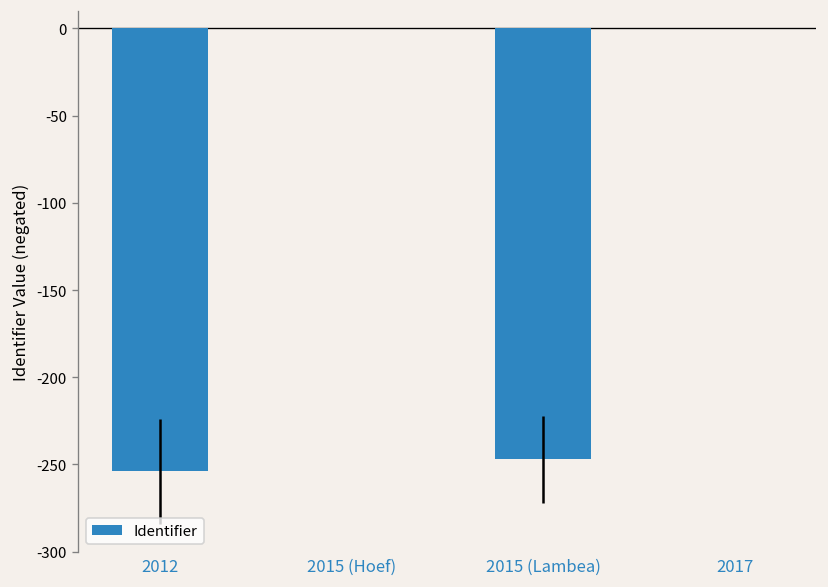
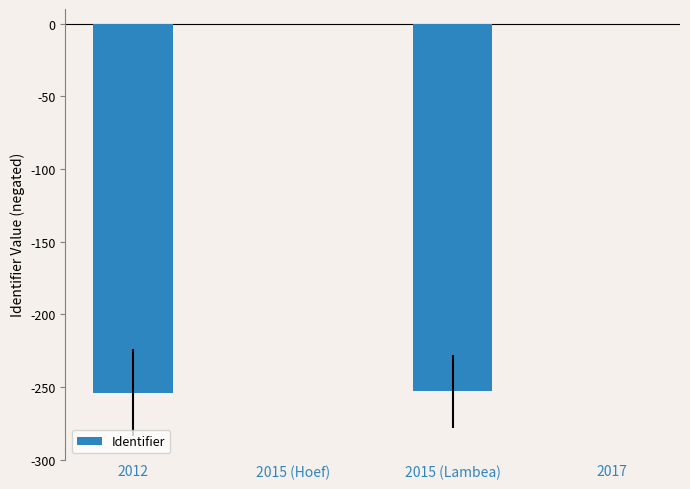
  {
    "2012": -254,
    "2015 (Hoef)": 0,
-   "2015 (Lambea)": -247,
+   "2015 (Lambea)": -253,
    "2017": 0
  }
